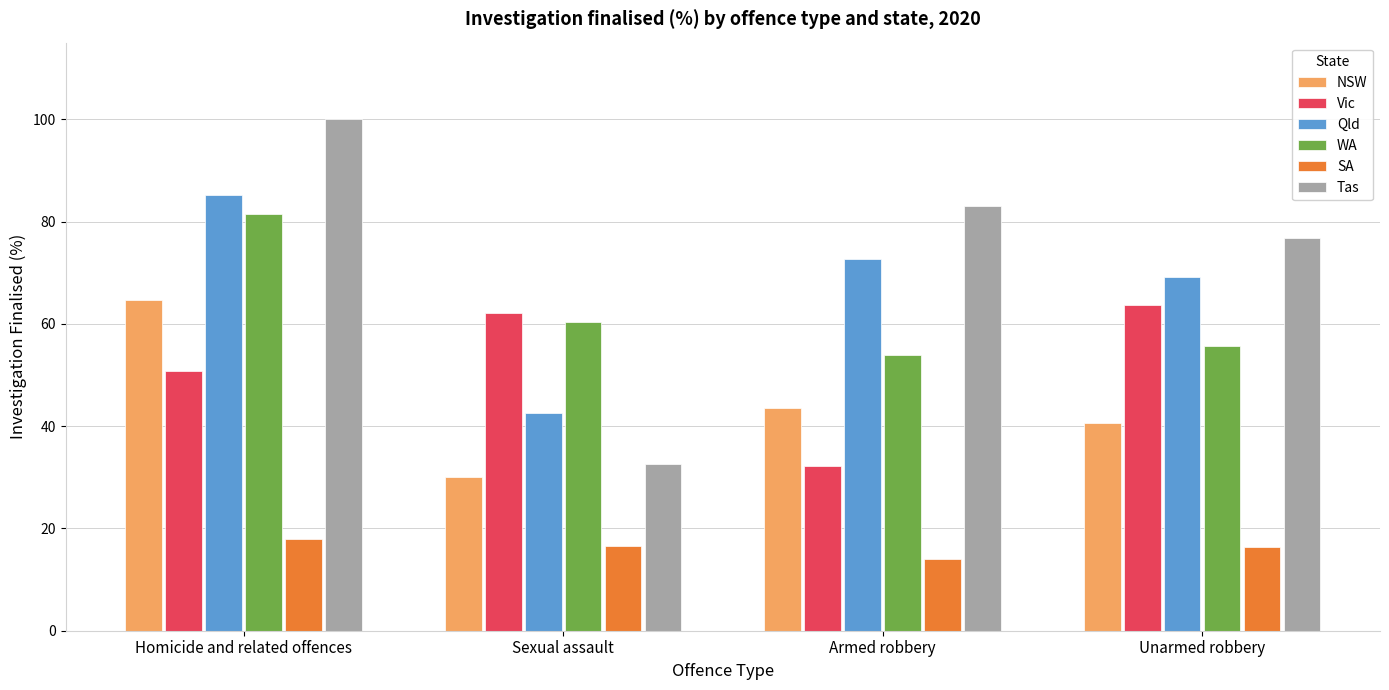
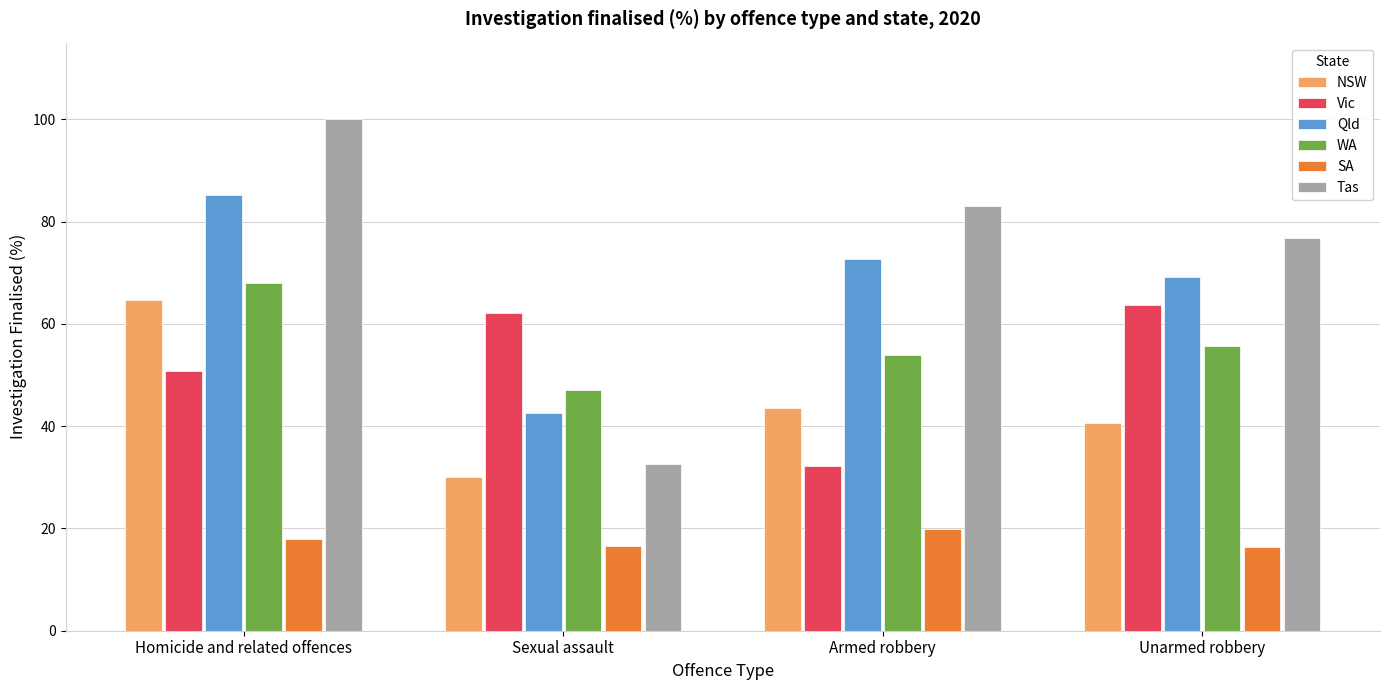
  {
    "NSW": {
      "Homicide and related offences": 65,
      "Sexual assault": 30,
      "Armed robbery": 44,
      "Unarmed robbery": 41
    },
    "Vic": {
      "Homicide and related offences": 51,
      "Sexual assault": 62,
      "Armed robbery": 32,
      "Unarmed robbery": 64
    },
    "Qld": {
      "Homicide and related offences": 85,
      "Sexual assault": 43,
      "Armed robbery": 73,
      "Unarmed robbery": 69
    },
    "WA": {
-     "Homicide and related offences": 81,
-     "Sexual assault": 60,
+     "Homicide and related offences": 68,
+     "Sexual assault": 47,
      "Armed robbery": 54,
      "Unarmed robbery": 56
    },
    "SA": {
      "Homicide and related offences": 18,
      "Sexual assault": 17,
-     "Armed robbery": 14,
+     "Armed robbery": 20,
      "Unarmed robbery": 16
    },
    "Tas": {
      "Homicide and related offences": 100,
      "Sexual assault": 33,
      "Armed robbery": 83,
      "Unarmed robbery": 77
    }
  }
